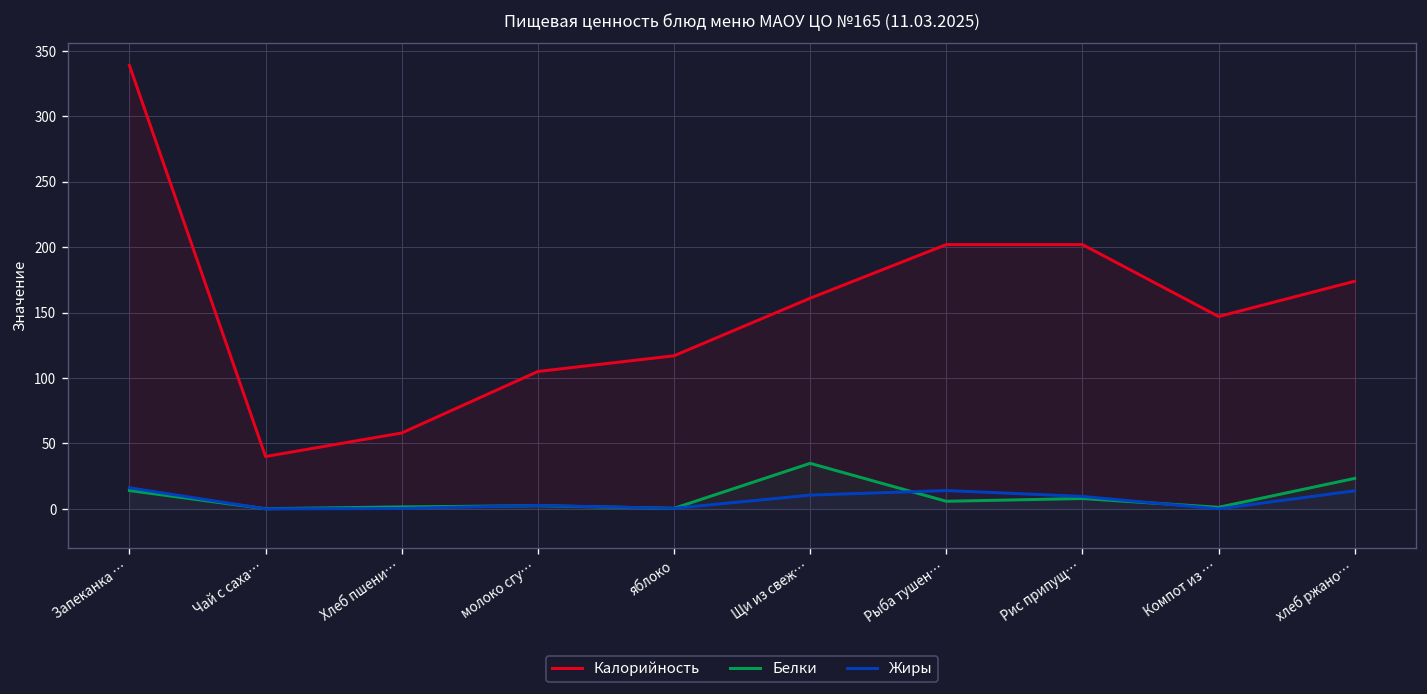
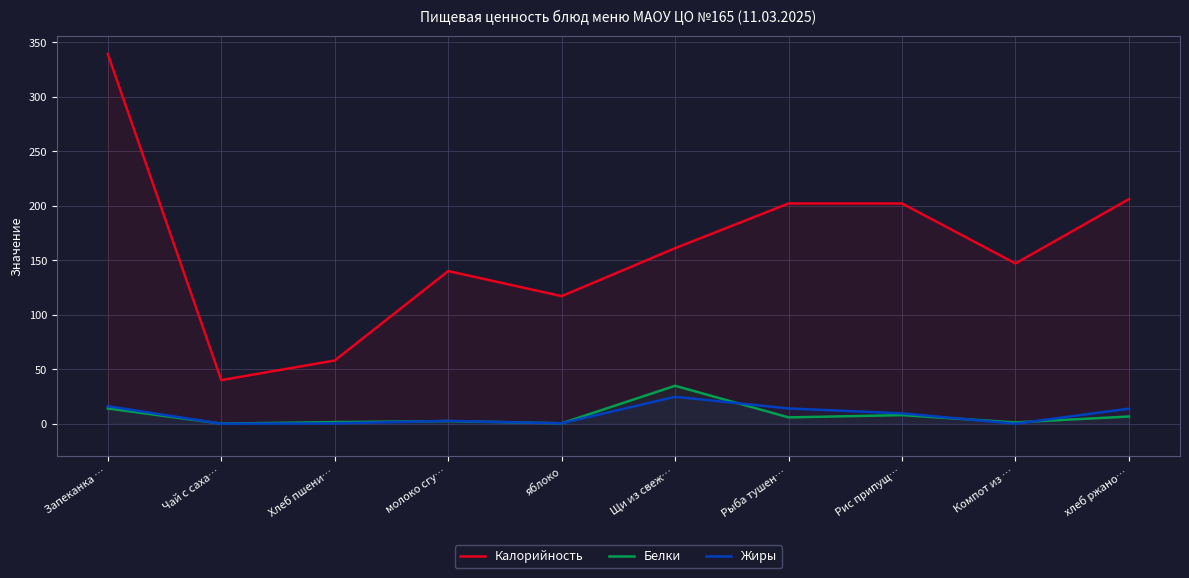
  {
    "Калорийность": {
      "Запеканка …": 339,
      "Чай с саха…": 40,
      "Хлеб пшени…": 58,
-     "молоко сгу…": 105,
+     "молоко сгу…": 140,
      "яблоко": 117,
      "Щи из свеж…": 161,
      "Рыба тушен…": 202,
      "Рис припущ…": 202,
      "Компот из …": 147,
-     "хлеб ржано…": 174
+     "хлеб ржано…": 206
    },
    "Белки": {
      "Щи из свеж…": 35,
      "Рыба тушен…": 6,
-     "хлеб ржано…": 23
+     "хлеб ржано…": 7
    },
    "Жиры": {
-     "Щи из свеж…": 11,
+     "Щи из свеж…": 25,
      "Рыба тушен…": 14,
      "хлеб ржано…": 14
    }
  }
